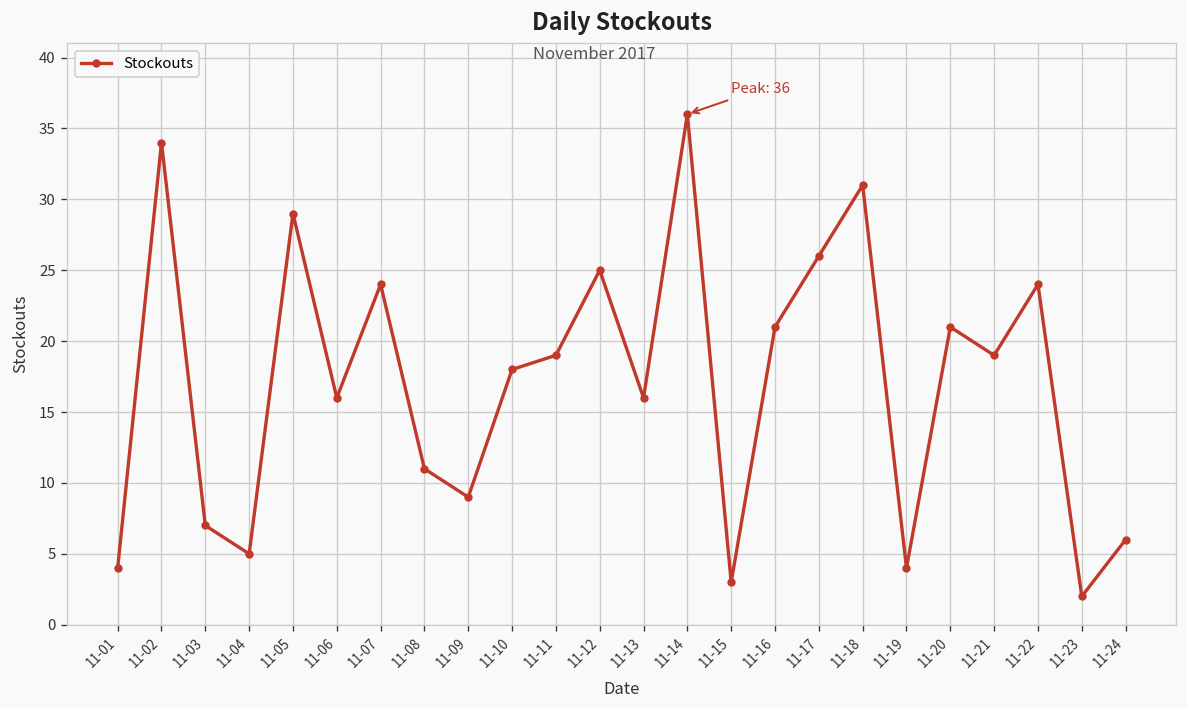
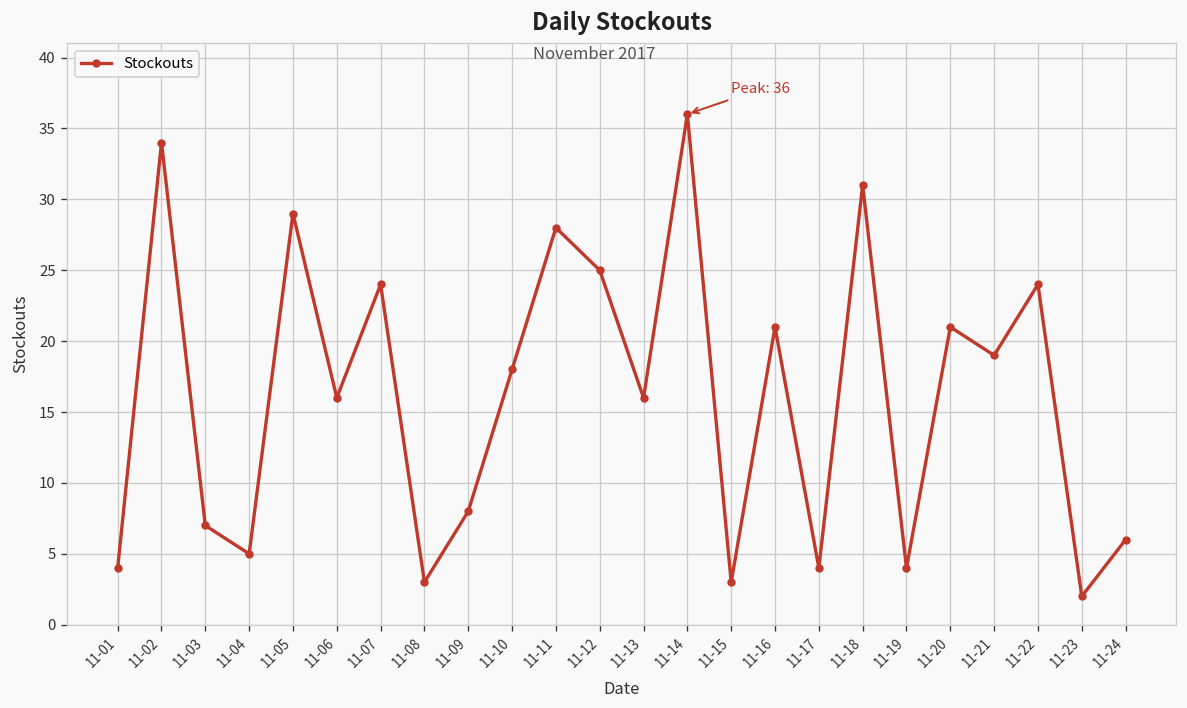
  {
    "11-01": 4,
    "11-02": 34,
    "11-03": 7,
    "11-04": 5,
    "11-05": 29,
    "11-06": 16,
    "11-07": 24,
-   "11-08": 11,
-   "11-09": 9,
+   "11-08": 3,
+   "11-09": 8,
    "11-10": 18,
-   "11-11": 19,
+   "11-11": 28,
    "11-12": 25,
    "11-13": 16,
    "11-15": 3,
    "11-16": 21,
-   "11-17": 26,
+   "11-17": 4,
    "11-18": 31,
    "11-19": 4,
    "11-20": 21,
    "11-21": 19,
    "11-22": 24,
    "11-23": 2,
    "11-24": 6
  }
